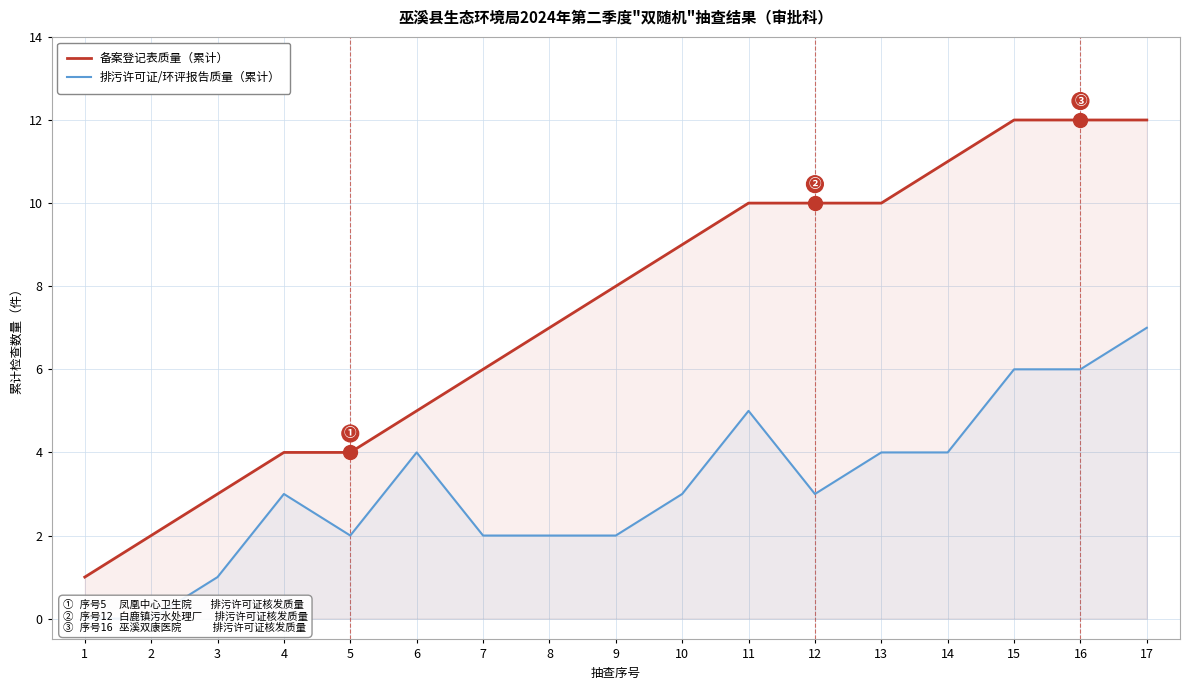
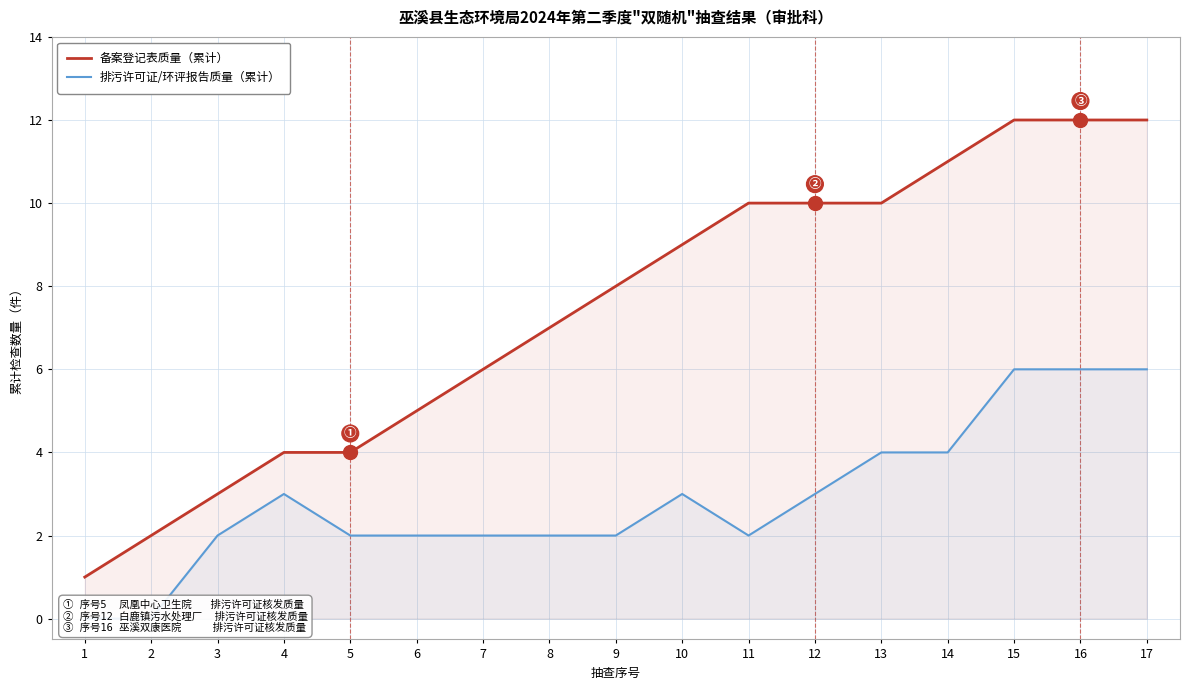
  {
    "排污许可证/环评报告质量（累计）": {
-     "3": 1,
+     "3": 2,
      "4": 3,
      "5": 2,
-     "6": 4,
+     "6": 2,
      "7": 2,
      "8": 2,
      "9": 2,
      "10": 3,
-     "11": 5,
+     "11": 2,
      "12": 3,
      "13": 4,
      "14": 4,
      "15": 6,
      "16": 6,
-     "17": 7
+     "17": 6
    }
  }
